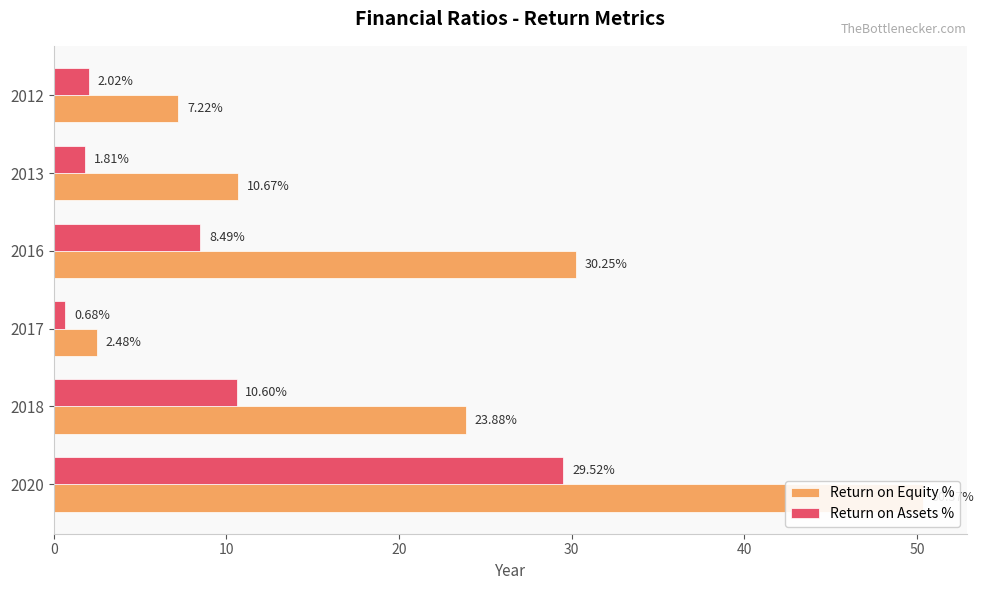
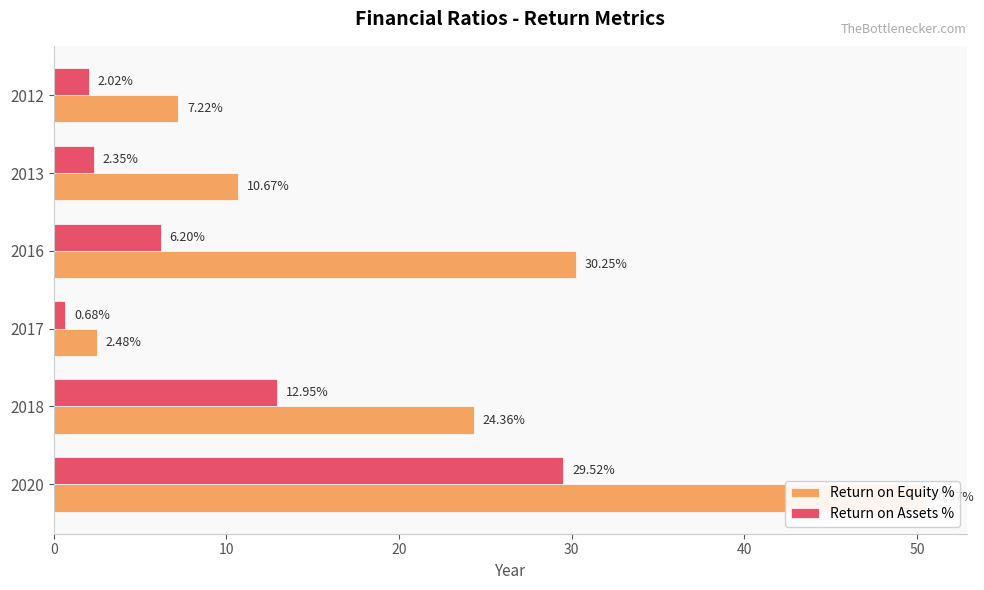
  {
    "Return on Equity %": {
      "2012": "7.22%",
      "2013": "10.67%",
      "2016": "30.25%",
      "2017": "2.48%",
-     "2018": "23.88%"
+     "2018": "24.36%"
    },
    "Return on Assets %": {
      "2012": "2.02%",
-     "2013": "1.81%",
-     "2016": "8.49%",
+     "2013": "2.35%",
+     "2016": "6.20%",
      "2017": "0.68%",
-     "2018": "10.60%",
+     "2018": "12.95%",
      "2020": "29.52%"
    }
  }
